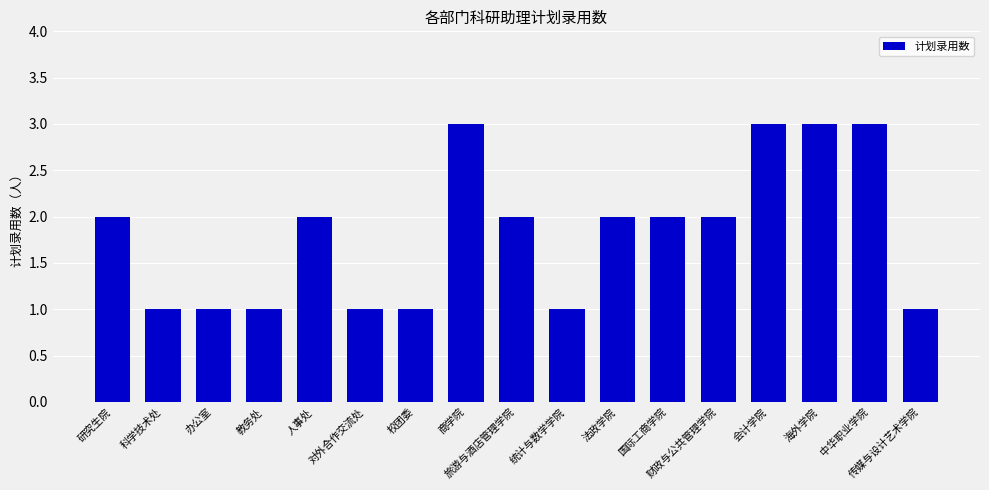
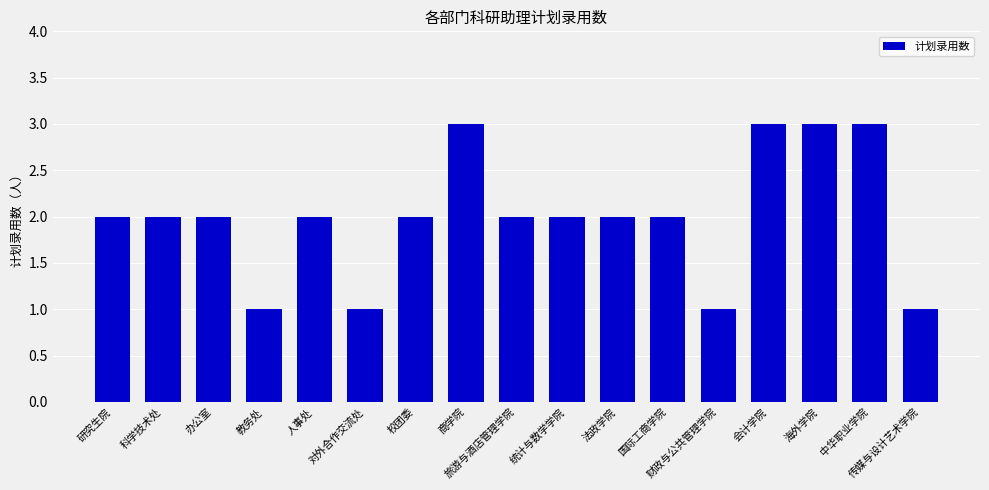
  {
    "研究生院": 2,
-   "科学技术处": 1,
-   "办公室": 1,
+   "科学技术处": 2,
+   "办公室": 2,
    "教务处": 1,
    "人事处": 2,
    "对外合作交流处": 1,
-   "校团委": 1,
+   "校团委": 2,
    "商学院": 3,
    "旅游与酒店管理学院": 2,
-   "统计与数学学院": 1,
+   "统计与数学学院": 2,
    "法政学院": 2,
    "国际工商学院": 2,
-   "财政与公共管理学院": 2,
+   "财政与公共管理学院": 1,
    "会计学院": 3,
    "海外学院": 3,
    "中华职业学院": 3,
    "传媒与设计艺术学院": 1
  }
